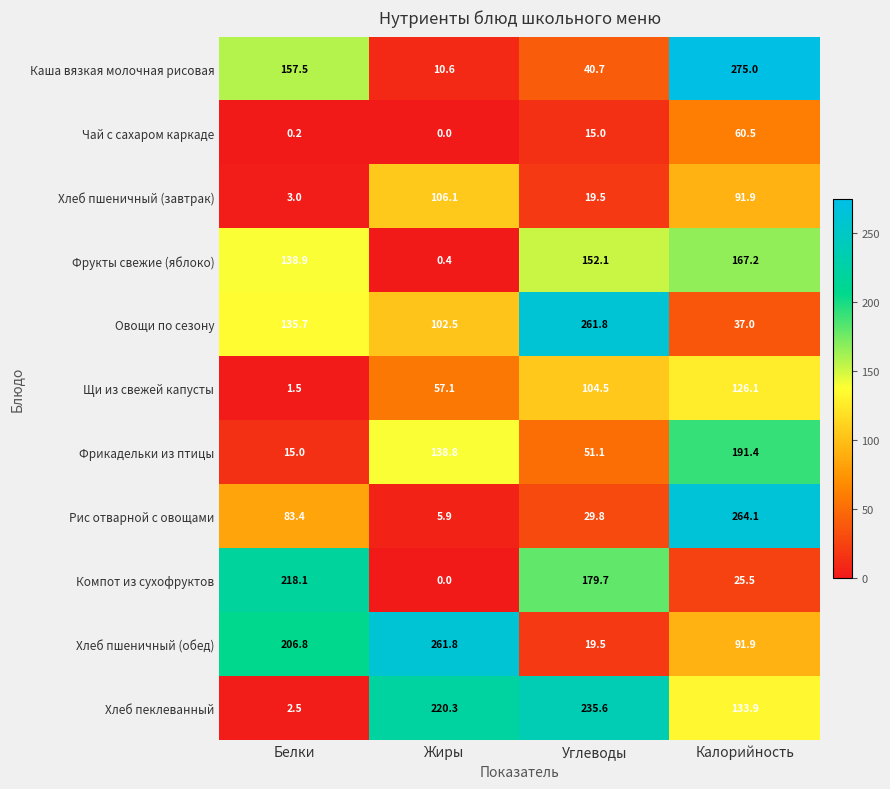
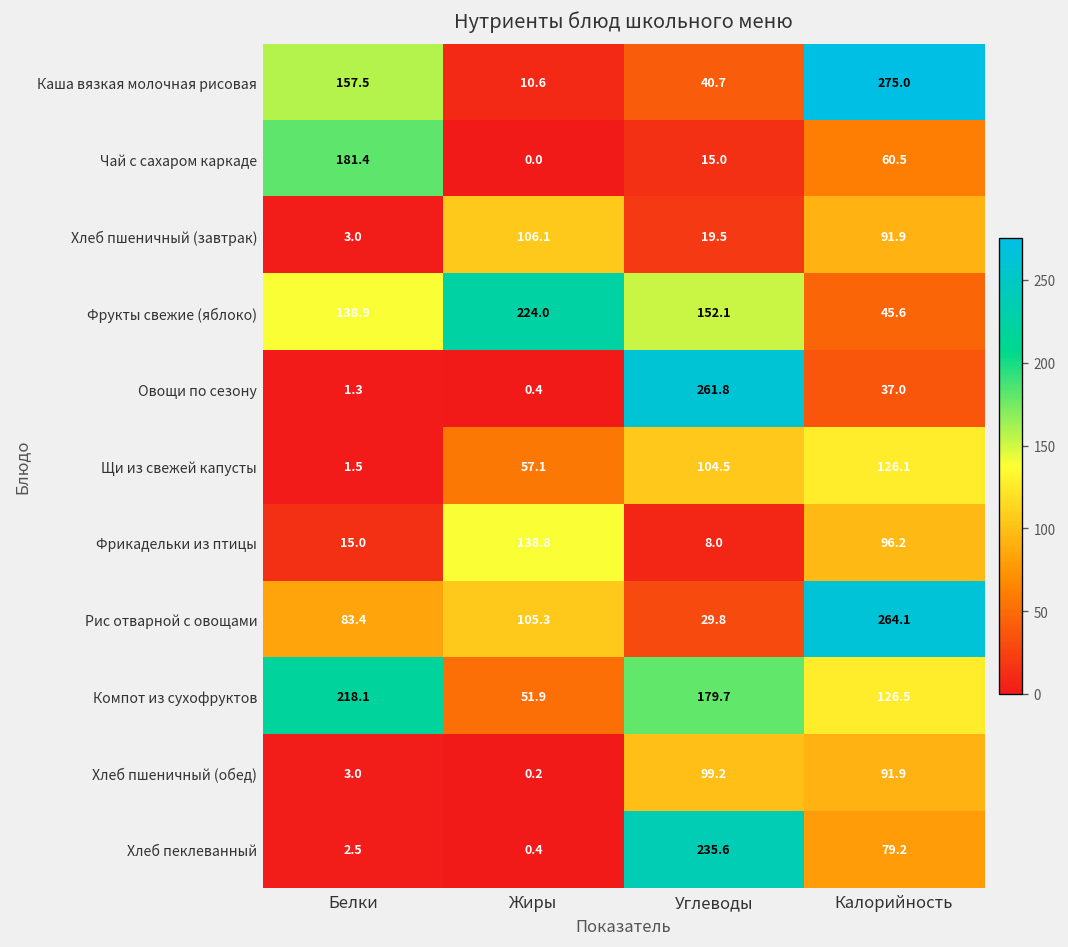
  {
    "Каша вязкая молочная рисовая": {
      "Белки": 157.5,
      "Жиры": 10.6,
      "Углеводы": 40.7,
      "Калорийность": 275.0
    },
    "Чай с сахаром каркаде": {
-     "Белки": 0.2,
+     "Белки": 181.4,
      "Жиры": 0.0,
      "Углеводы": 15.0,
      "Калорийность": 60.5
    },
    "Хлеб пшеничный (завтрак)": {
      "Белки": 3.0,
      "Жиры": 106.1,
      "Углеводы": 19.5,
      "Калорийность": 91.9
    },
    "Фрукты свежие (яблоко)": {
      "Белки": 138.9,
-     "Жиры": 0.4,
+     "Жиры": 224.0,
      "Углеводы": 152.1,
-     "Калорийность": 167.2
+     "Калорийность": 45.6
    },
    "Овощи по сезону": {
-     "Белки": 135.7,
-     "Жиры": 102.5,
+     "Белки": 1.3,
+     "Жиры": 0.4,
      "Углеводы": 261.8,
      "Калорийность": 37.0
    },
    "Щи из свежей капусты": {
      "Белки": 1.5,
      "Жиры": 57.1,
      "Углеводы": 104.5,
      "Калорийность": 126.1
    },
    "Фрикадельки из птицы": {
      "Белки": 15.0,
      "Жиры": 138.8,
-     "Углеводы": 51.1,
-     "Калорийность": 191.4
+     "Углеводы": 8.0,
+     "Калорийность": 96.2
    },
    "Рис отварной с овощами": {
      "Белки": 83.4,
-     "Жиры": 5.9,
+     "Жиры": 105.3,
      "Углеводы": 29.8,
      "Калорийность": 264.1
    },
    "Компот из сухофруктов": {
      "Белки": 218.1,
-     "Жиры": 0.0,
+     "Жиры": 51.9,
      "Углеводы": 179.7,
-     "Калорийность": 25.5
+     "Калорийность": 126.5
    },
    "Хлеб пшеничный (обед)": {
-     "Белки": 206.8,
-     "Жиры": 261.8,
-     "Углеводы": 19.5,
+     "Белки": 3.0,
+     "Жиры": 0.2,
+     "Углеводы": 99.2,
      "Калорийность": 91.9
    },
    "Хлеб пеклеванный": {
      "Белки": 2.5,
-     "Жиры": 220.3,
+     "Жиры": 0.4,
      "Углеводы": 235.6,
-     "Калорийность": 133.9
+     "Калорийность": 79.2
    }
  }
